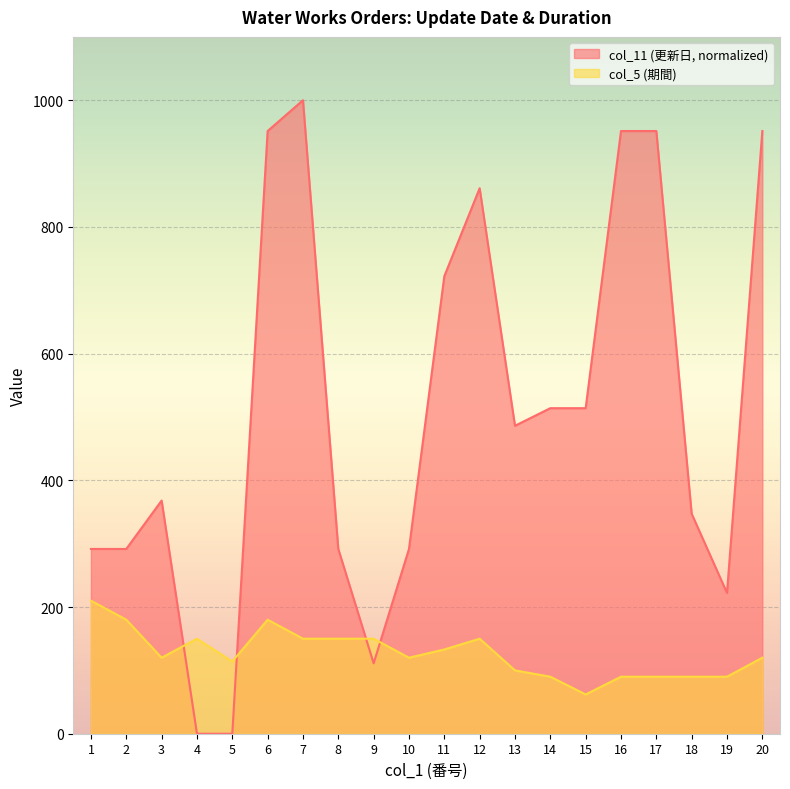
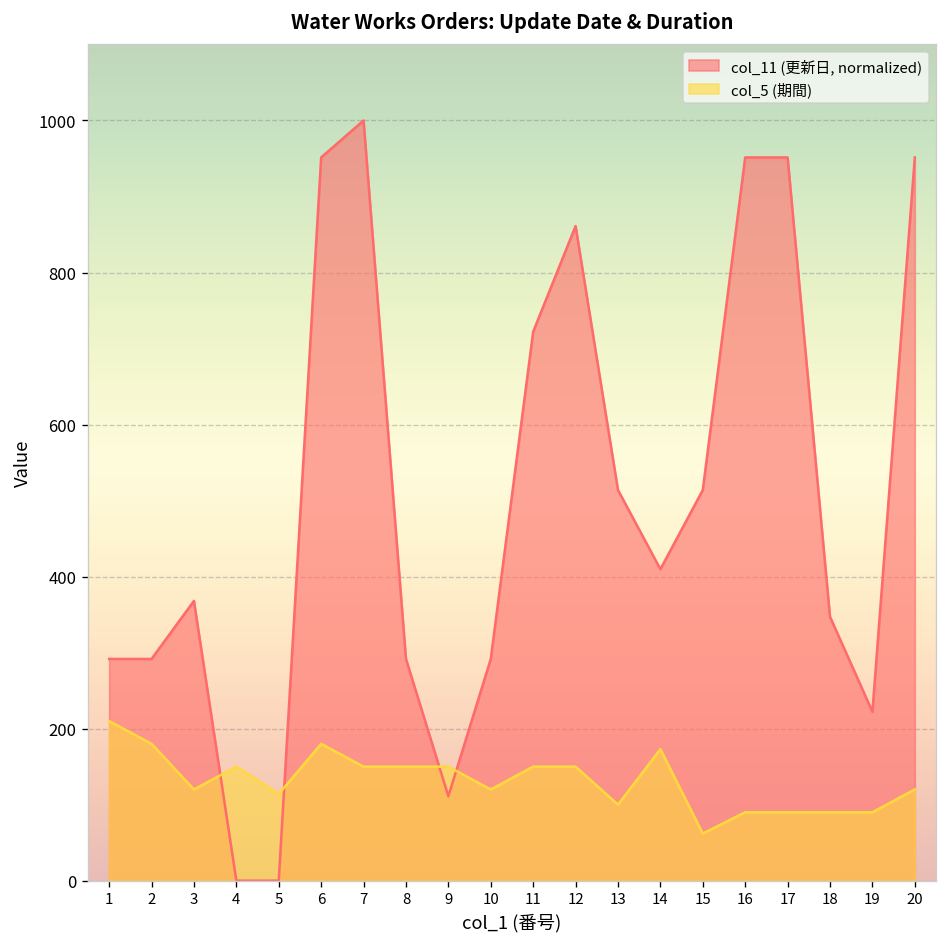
  {
    "col_11 (更新日, normalized)": {
      "1": 290,
      "2": 290,
      "3": 370,
      "4": 0,
      "5": 0,
      "6": 950,
      "7": 1000,
      "8": 290,
      "9": 110,
      "10": 290,
      "11": 720,
      "12": 860,
-     "13": 490,
-     "14": 510,
+     "13": 510,
+     "14": 410,
      "15": 510,
      "16": 950,
      "17": 950,
      "18": 350,
      "19": 220,
      "20": 950
    },
    "col_5 (期間)": {
      "1": 210,
      "2": 180,
      "3": 120,
      "4": 150,
      "5": 110,
      "6": 180,
      "7": 150,
      "8": 150,
      "9": 150,
      "10": 120,
-     "11": 130,
+     "11": 150,
      "12": 150,
      "13": 100,
-     "14": 90,
+     "14": 170,
      "15": 60,
      "16": 90,
      "17": 90,
      "18": 90,
      "19": 90,
      "20": 120
    }
  }
